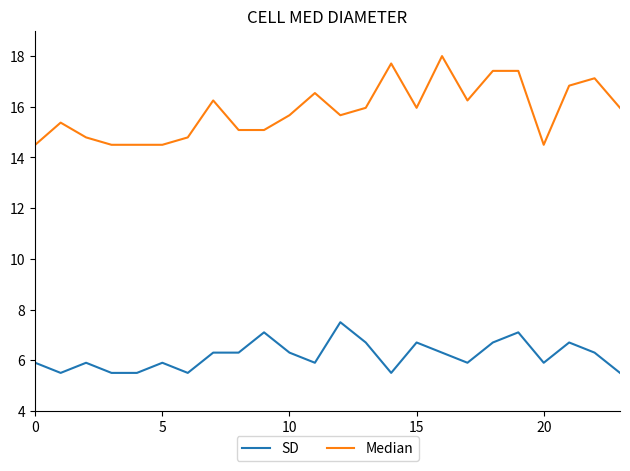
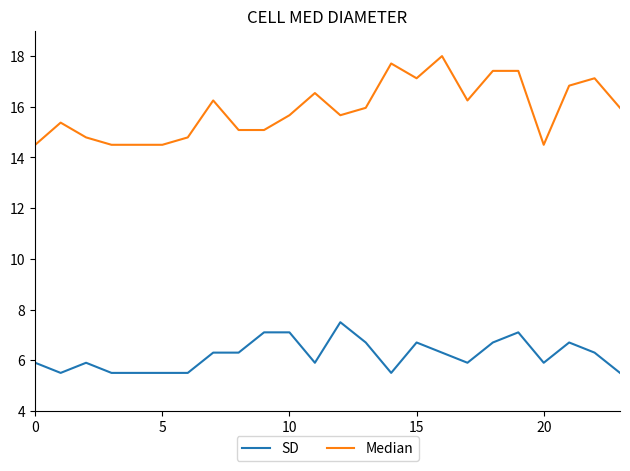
  {
    "SD": {
      "0": 5.9,
-     "5": 5.9,
-     "10": 6.3,
+     "5": 5.5,
+     "10": 7.1,
      "15": 6.7,
      "20": 5.9
    },
    "Median": {
      "0": 14.5,
      "5": 14.5,
      "10": 15.7,
-     "15": 16.0,
+     "15": 17.1,
      "20": 14.5
    }
  }
